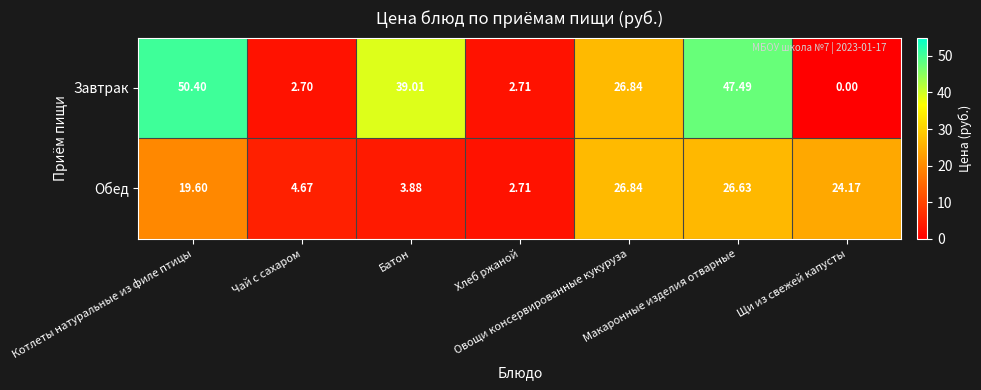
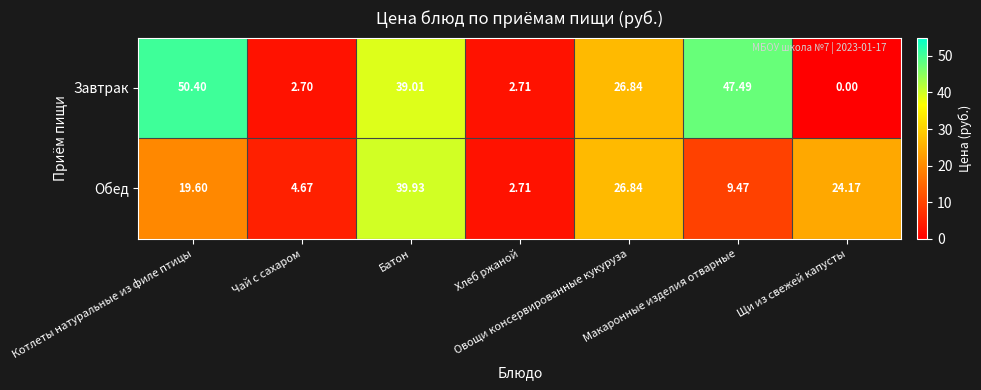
  {
    "Завтрак": {
      "Котлеты натуральные из филе птицы": 50.40,
      "Чай с сахаром": 2.70,
      "Батон": 39.01,
      "Хлеб ржаной": 2.71,
      "Овощи консервированные кукуруза": 26.84,
      "Макаронные изделия отварные": 47.49
    },
    "Обед": {
      "Котлеты натуральные из филе птицы": 19.60,
      "Чай с сахаром": 4.67,
-     "Батон": 3.88,
+     "Батон": 39.93,
      "Хлеб ржаной": 2.71,
      "Овощи консервированные кукуруза": 26.84,
-     "Макаронные изделия отварные": 26.63,
+     "Макаронные изделия отварные": 9.47,
      "Щи из свежей капусты": 24.17
    }
  }
